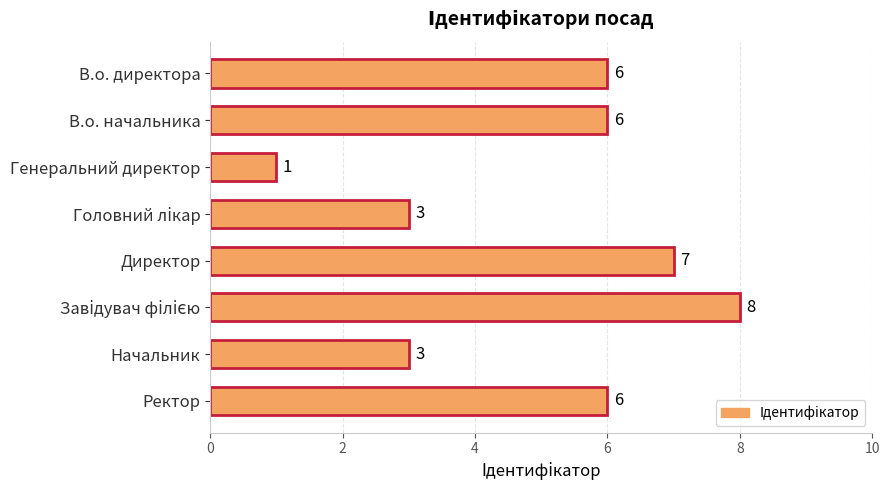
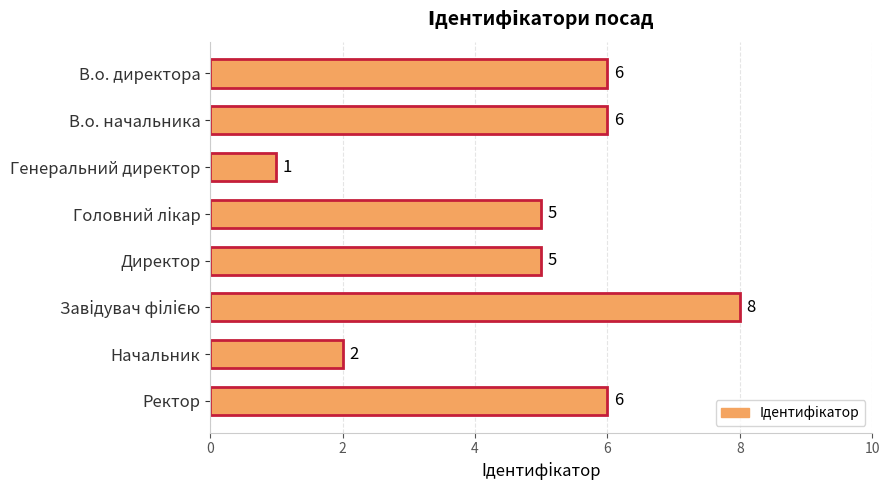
  {
    "В.о. директора": 6,
    "В.о. начальника": 6,
    "Генеральний директор": 1,
-   "Головний лікар": 3,
-   "Директор": 7,
+   "Головний лікар": 5,
+   "Директор": 5,
    "Завідувач філією": 8,
-   "Начальник": 3,
+   "Начальник": 2,
    "Ректор": 6
  }
